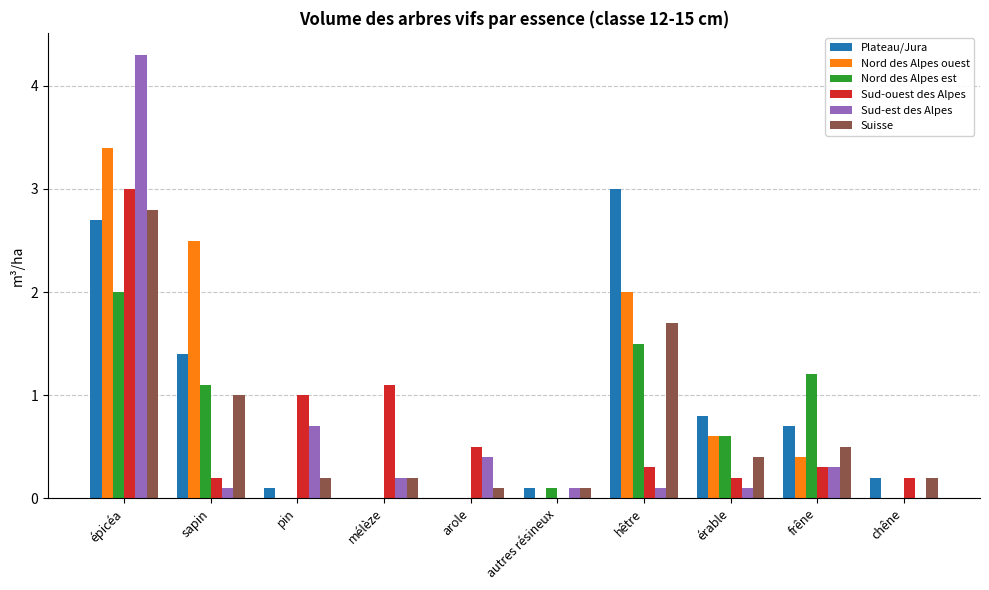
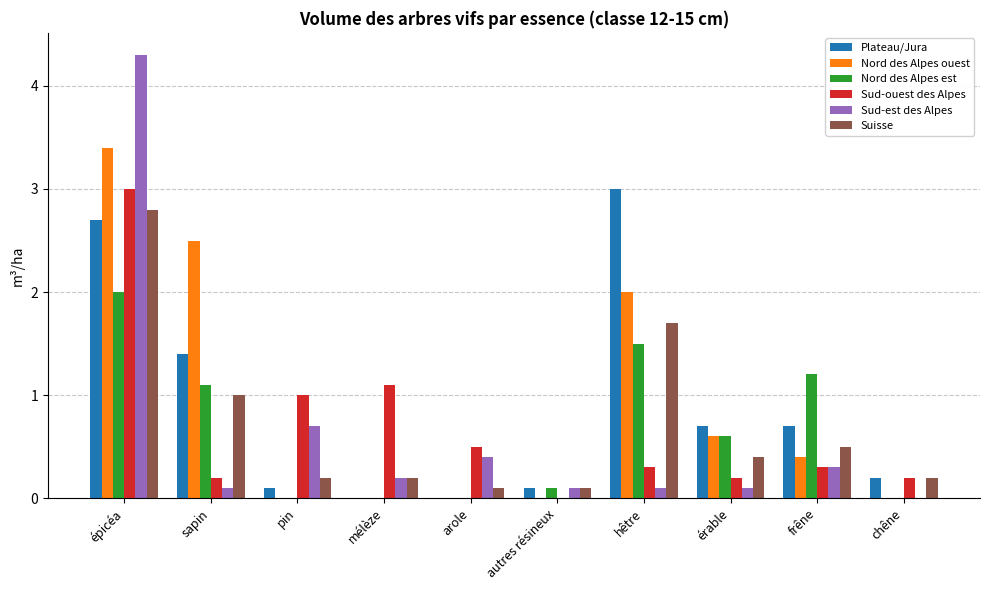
  {
    "Plateau/Jura": {
      "épicéa": 2.7,
      "sapin": 1.4,
      "pin": 0.1,
      "mélèze": 0.0,
      "arole": 0.0,
      "autres résineux": 0.1,
      "hêtre": 3.0,
-     "érable": 0.8,
+     "érable": 0.7,
      "frêne": 0.7,
      "chêne": 0.2
    },
    "Nord des Alpes ouest": {
      "épicéa": 3.4,
      "sapin": 2.5,
      "pin": 0.0,
      "mélèze": 0.0,
      "arole": 0.0,
      "autres résineux": 0.0,
      "hêtre": 2.0,
      "érable": 0.6,
      "frêne": 0.4,
      "chêne": 0.0
    },
    "Nord des Alpes est": {
      "épicéa": 2.0,
      "sapin": 1.1,
      "pin": 0.0,
      "mélèze": 0.0,
      "arole": 0.0,
      "autres résineux": 0.1,
      "hêtre": 1.5,
      "érable": 0.6,
      "frêne": 1.2,
      "chêne": 0.0
    },
    "Sud-ouest des Alpes": {
      "épicéa": 3.0,
      "sapin": 0.2,
      "pin": 1.0,
      "mélèze": 1.1,
      "arole": 0.5,
      "autres résineux": 0.0,
      "hêtre": 0.3,
      "érable": 0.2,
      "frêne": 0.3,
      "chêne": 0.2
    },
    "Sud-est des Alpes": {
      "épicéa": 4.3,
      "sapin": 0.1,
      "pin": 0.7,
      "mélèze": 0.2,
      "arole": 0.4,
      "autres résineux": 0.1,
      "hêtre": 0.1,
      "érable": 0.1,
      "frêne": 0.3,
      "chêne": 0.0
    },
    "Suisse": {
      "épicéa": 2.8,
      "sapin": 1.0,
      "pin": 0.2,
      "mélèze": 0.2,
      "arole": 0.1,
      "autres résineux": 0.1,
      "hêtre": 1.7,
      "érable": 0.4,
      "frêne": 0.5,
      "chêne": 0.2
    }
  }
